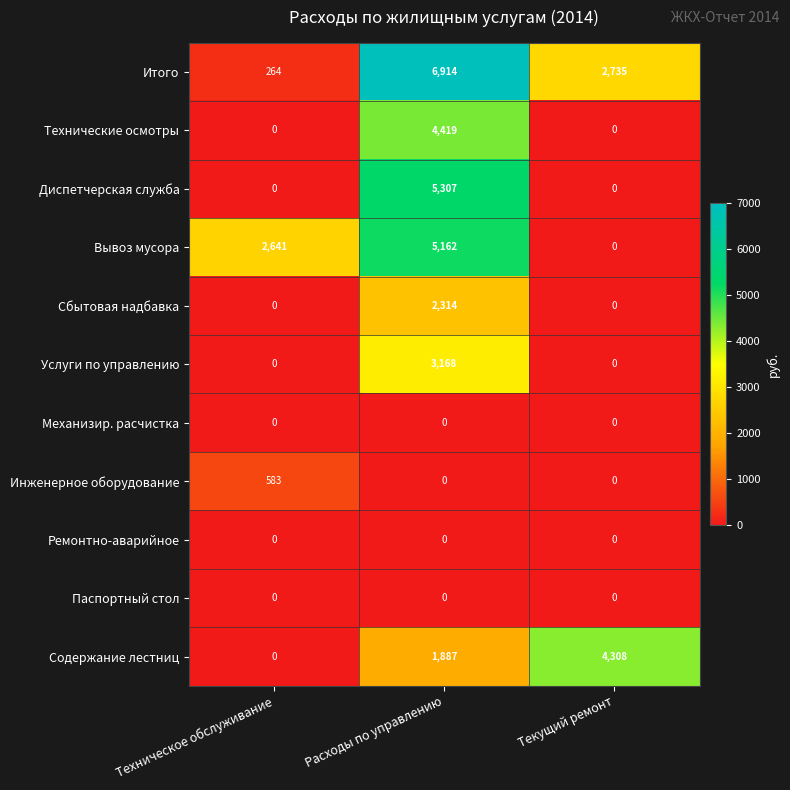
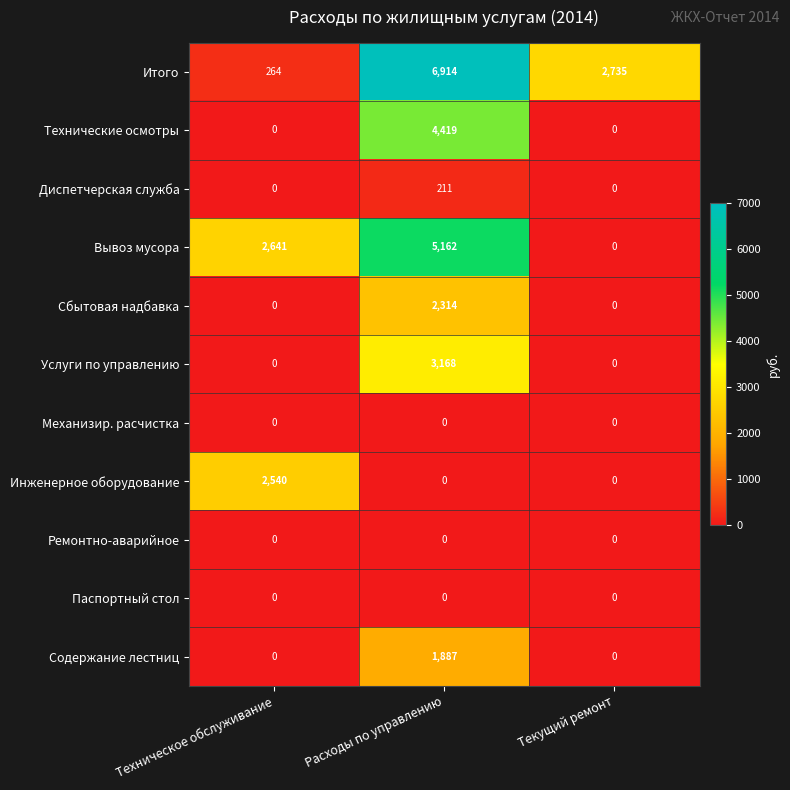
  {
    "Итого": {
      "Техническое обслуживание": "264",
      "Расходы по управлению": "6,914",
      "Текущий ремонт": "2,735"
    },
    "Технические осмотры": {
      "Техническое обслуживание": "0",
      "Расходы по управлению": "4,419",
      "Текущий ремонт": "0"
    },
    "Диспетчерская служба": {
      "Техническое обслуживание": "0",
-     "Расходы по управлению": "5,307",
+     "Расходы по управлению": "211",
      "Текущий ремонт": "0"
    },
    "Вывоз мусора": {
      "Техническое обслуживание": "2,641",
      "Расходы по управлению": "5,162",
      "Текущий ремонт": "0"
    },
    "Сбытовая надбавка": {
      "Техническое обслуживание": "0",
      "Расходы по управлению": "2,314",
      "Текущий ремонт": "0"
    },
    "Услуги по управлению": {
      "Техническое обслуживание": "0",
      "Расходы по управлению": "3,168",
      "Текущий ремонт": "0"
    },
    "Механизир. расчистка": {
      "Техническое обслуживание": "0",
      "Расходы по управлению": "0",
      "Текущий ремонт": "0"
    },
    "Инженерное оборудование": {
-     "Техническое обслуживание": "583",
+     "Техническое обслуживание": "2,540",
      "Расходы по управлению": "0",
      "Текущий ремонт": "0"
    },
    "Ремонтно-аварийное": {
      "Техническое обслуживание": "0",
      "Расходы по управлению": "0",
      "Текущий ремонт": "0"
    },
    "Паспортный стол": {
      "Техническое обслуживание": "0",
      "Расходы по управлению": "0",
      "Текущий ремонт": "0"
    },
    "Содержание лестниц": {
      "Техническое обслуживание": "0",
      "Расходы по управлению": "1,887",
-     "Текущий ремонт": "4,308"
+     "Текущий ремонт": "0"
    }
  }
